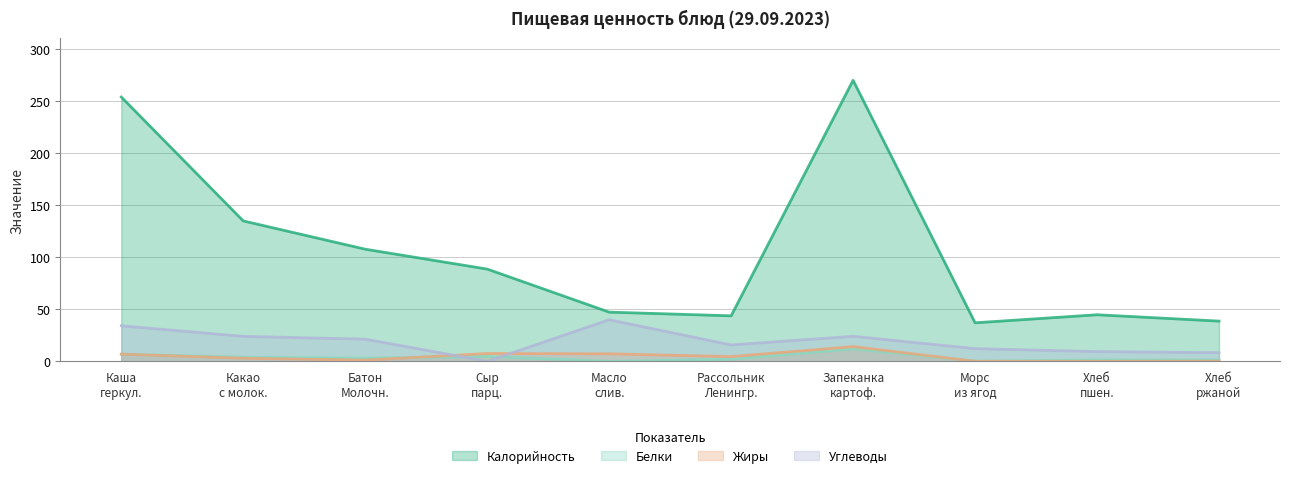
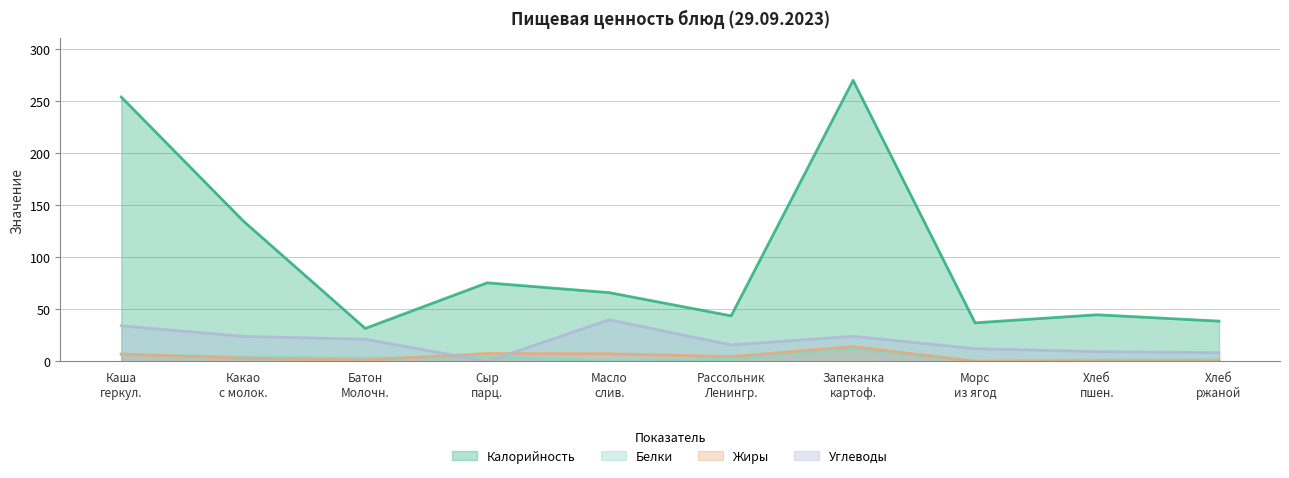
  {
    "Калорийность": {
      "Каша геркул.": 254,
      "Какао с молок.": 135,
-     "Батон Молочн.": 108,
-     "Сыр парц.": 89,
-     "Масло слив.": 47,
+     "Батон Молочн.": 32,
+     "Сыр парц.": 76,
+     "Масло слив.": 66,
      "Рассольник Ленингр.": 44,
      "Запеканка картоф.": 270,
      "Морс из ягод": 37,
      "Хлеб пшен.": 45,
      "Хлеб ржаной": 39
    }
  }
